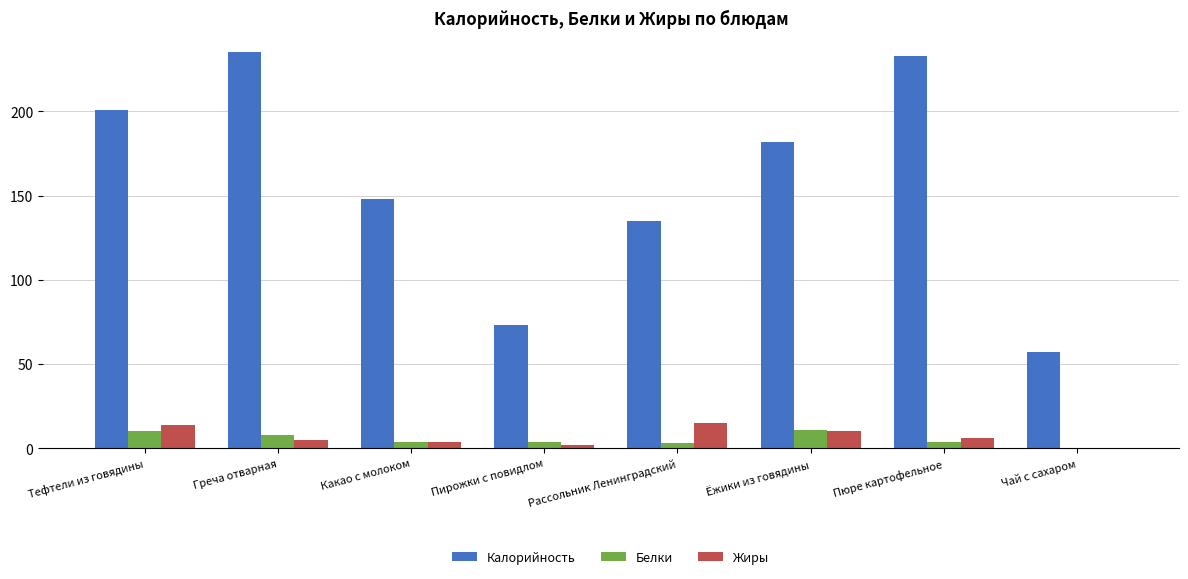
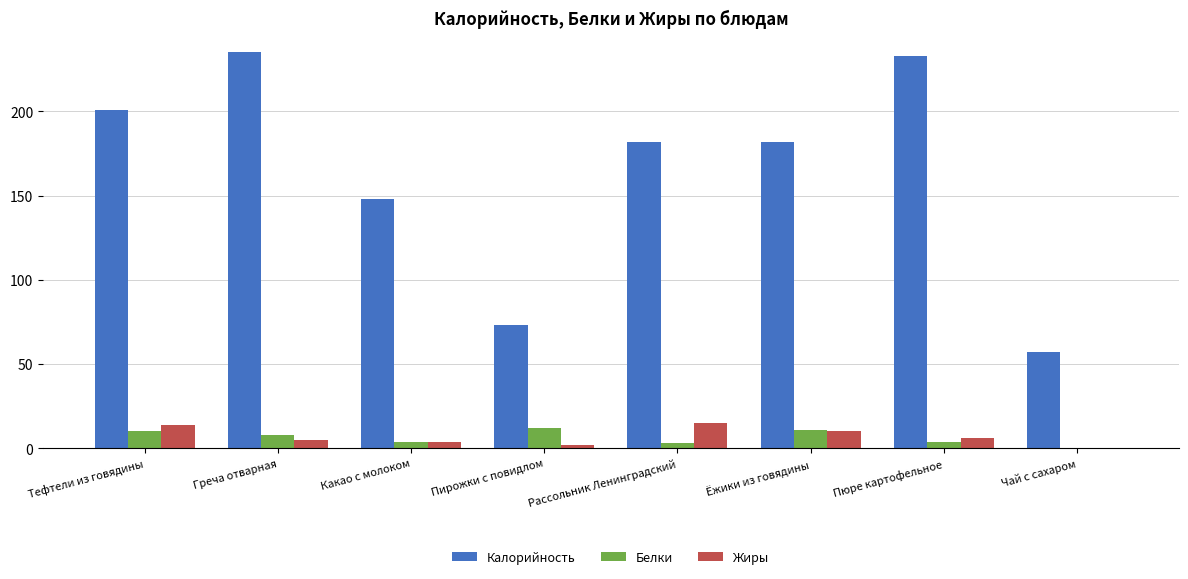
  {
    "Калорийность": {
      "Тефтели из говядины": 201,
      "Греча отварная": 235,
      "Какао с молоком": 148,
      "Пирожки с повидлом": 73,
-     "Рассольник Ленинградский": 135,
+     "Рассольник Ленинградский": 182,
      "Ёжики из говядины": 182,
      "Пюре картофельное": 233,
      "Чай с сахаром": 57
    },
    "Белки": {
      "Тефтели из говядины": 10,
      "Греча отварная": 8,
      "Какао с молоком": 4,
-     "Пирожки с повидлом": 4,
+     "Пирожки с повидлом": 12,
      "Рассольник Ленинградский": 3,
      "Ёжики из говядины": 11,
      "Пюре картофельное": 4,
      "Чай с сахаром": 0
    },
    "Жиры": {
      "Тефтели из говядины": 14,
      "Греча отварная": 5,
      "Какао с молоком": 4,
      "Пирожки с повидлом": 2,
      "Рассольник Ленинградский": 15,
      "Ёжики из говядины": 10,
      "Пюре картофельное": 6,
      "Чай с сахаром": 0
    }
  }
